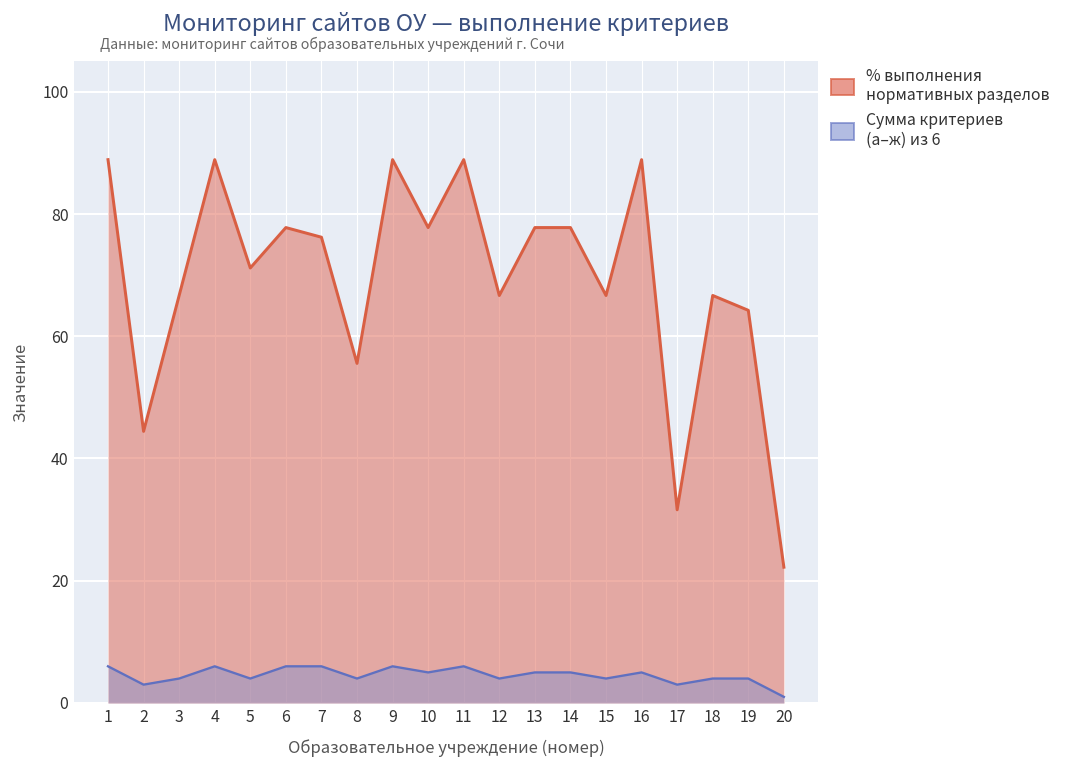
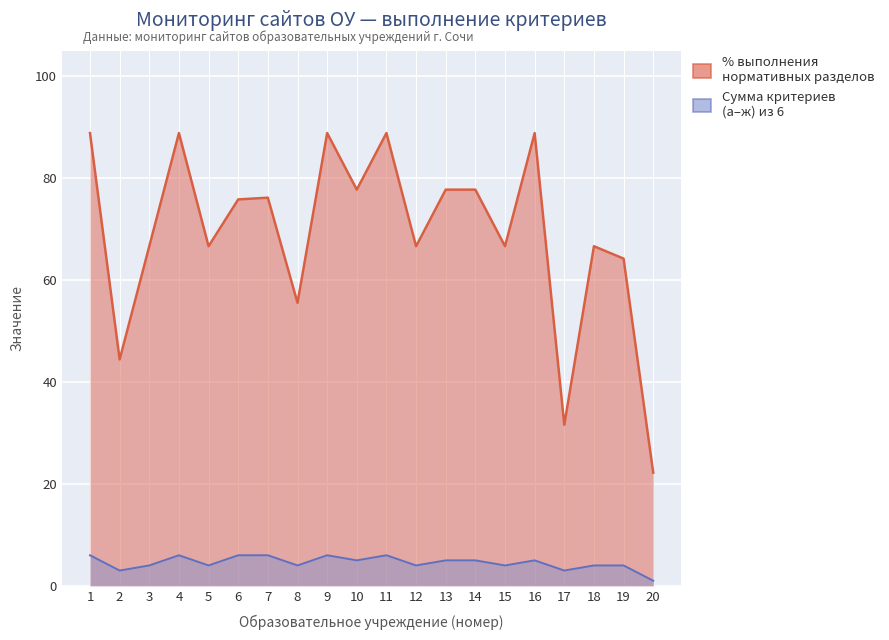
  {
    "% выполнения нормативных разделов": {
      "1": 89,
      "2": 44,
      "3": 67,
      "4": 89,
-     "5": 71,
-     "6": 78,
+     "5": 67,
+     "6": 76,
      "7": 76,
      "8": 56,
      "9": 89,
      "10": 78,
      "11": 89,
      "12": 67,
      "13": 78,
      "14": 78,
      "15": 67,
      "16": 89,
      "17": 32,
      "18": 67,
      "19": 64,
      "20": 22
    }
  }
